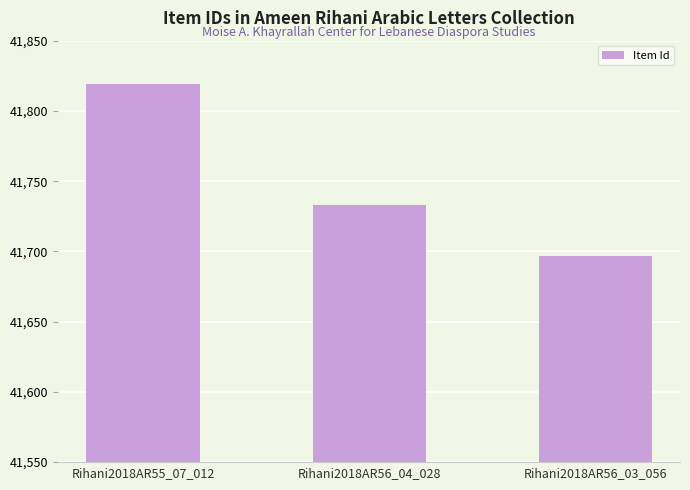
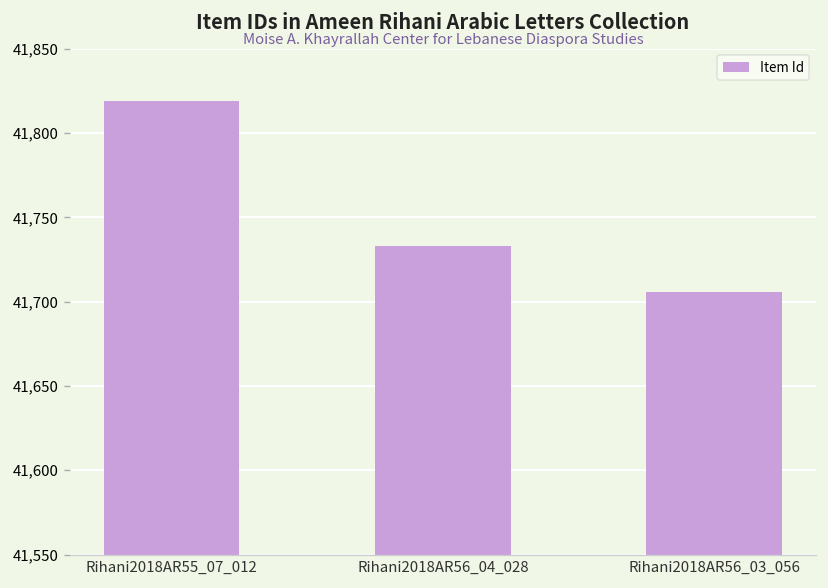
  {
    "Rihani2018AR55_07_012": "41,819",
    "Rihani2018AR56_04_028": "41,733",
-   "Rihani2018AR56_03_056": "41,697"
+   "Rihani2018AR56_03_056": "41,706"
  }
